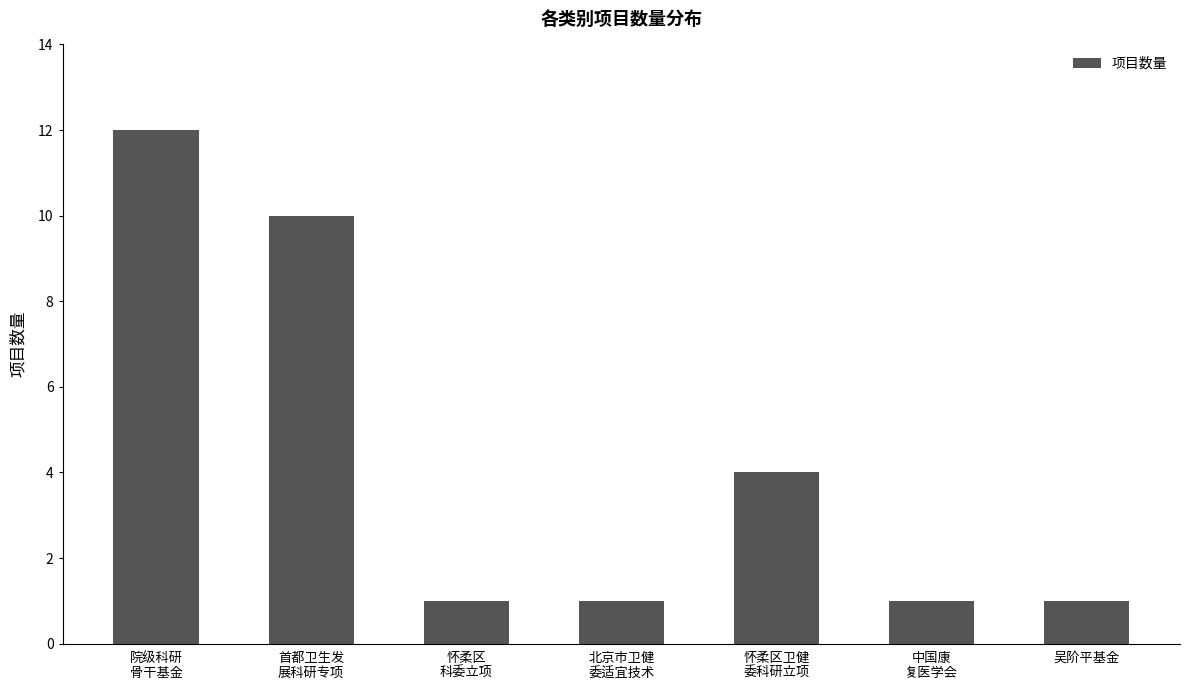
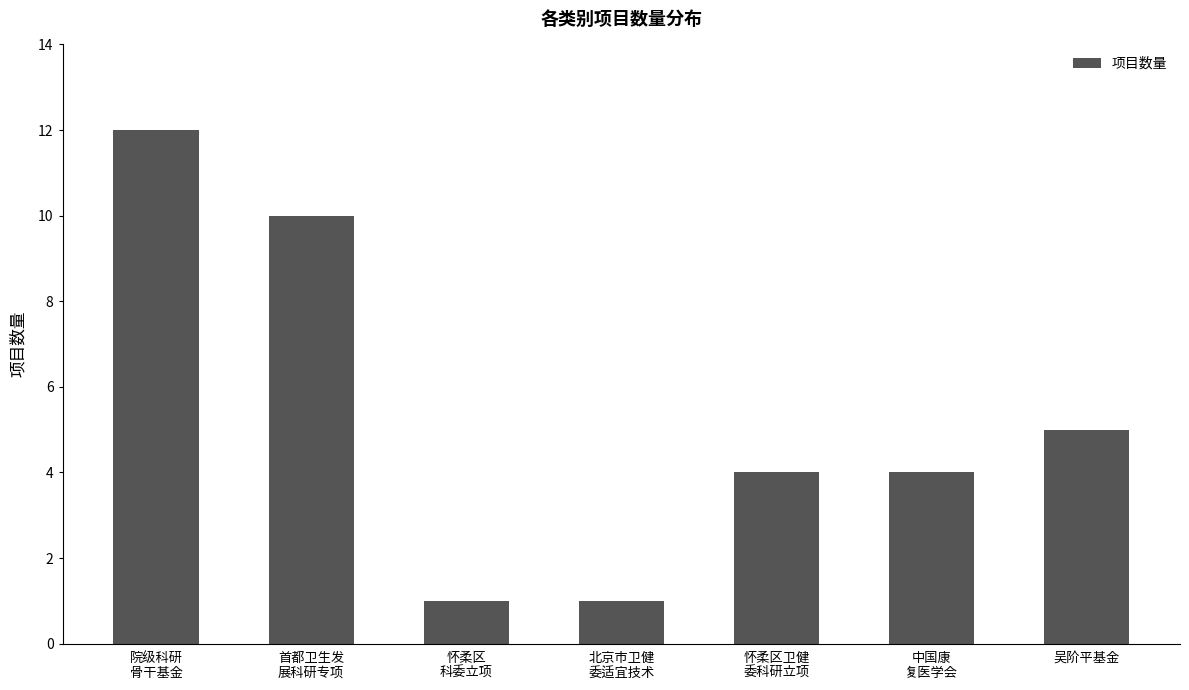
  {
    "院级科研 骨干基金": 12,
    "首都卫生发 展科研专项": 10,
    "怀柔区 科委立项": 1,
    "北京市卫健 委适宜技术": 1,
    "怀柔区卫健 委科研立项": 4,
-   "中国康 复医学会": 1,
-   "吴阶平基金": 1
+   "中国康 复医学会": 4,
+   "吴阶平基金": 5
  }
